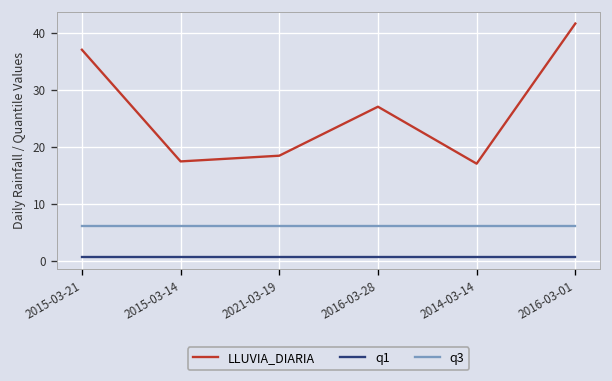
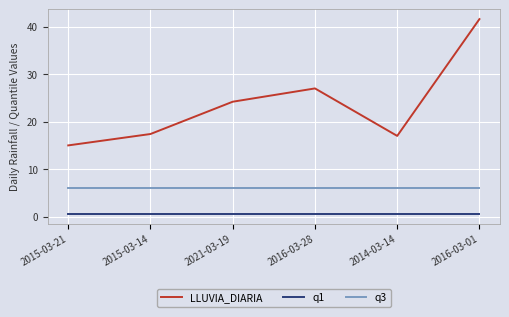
  {
    "LLUVIA_DIARIA": {
-     "2015-03-21": 37,
+     "2015-03-21": 15,
      "2015-03-14": 17,
-     "2021-03-19": 18,
+     "2021-03-19": 24,
      "2016-03-28": 27,
      "2014-03-14": 17,
      "2016-03-01": 42
    },
    "q1": {
      "2015-03-21": 1,
      "2015-03-14": 1,
      "2021-03-19": 1,
      "2016-03-28": 1,
      "2014-03-14": 1,
      "2016-03-01": 1
    },
    "q3": {
      "2015-03-21": 6,
      "2015-03-14": 6,
      "2021-03-19": 6,
      "2016-03-28": 6,
      "2014-03-14": 6,
      "2016-03-01": 6
    }
  }
